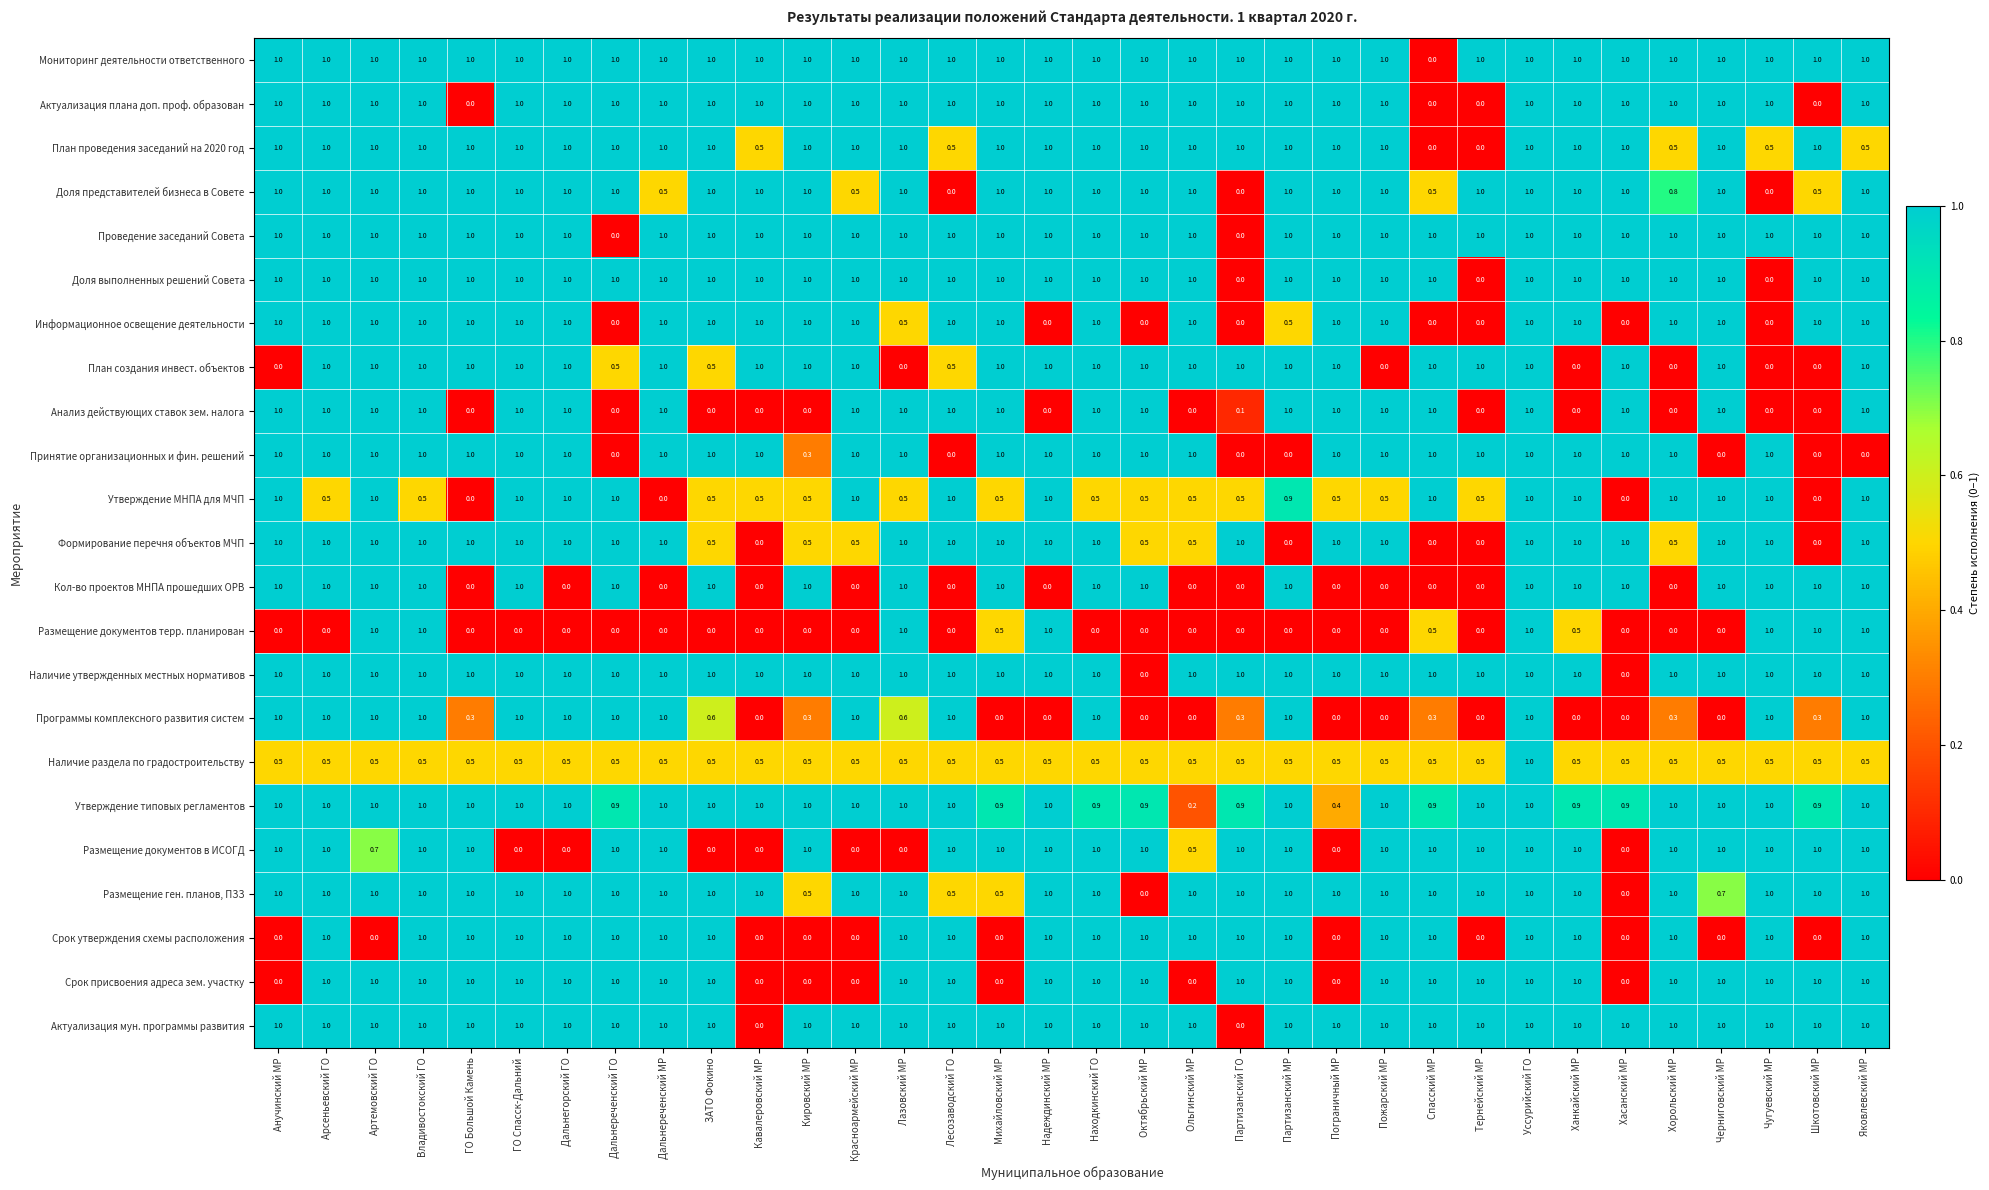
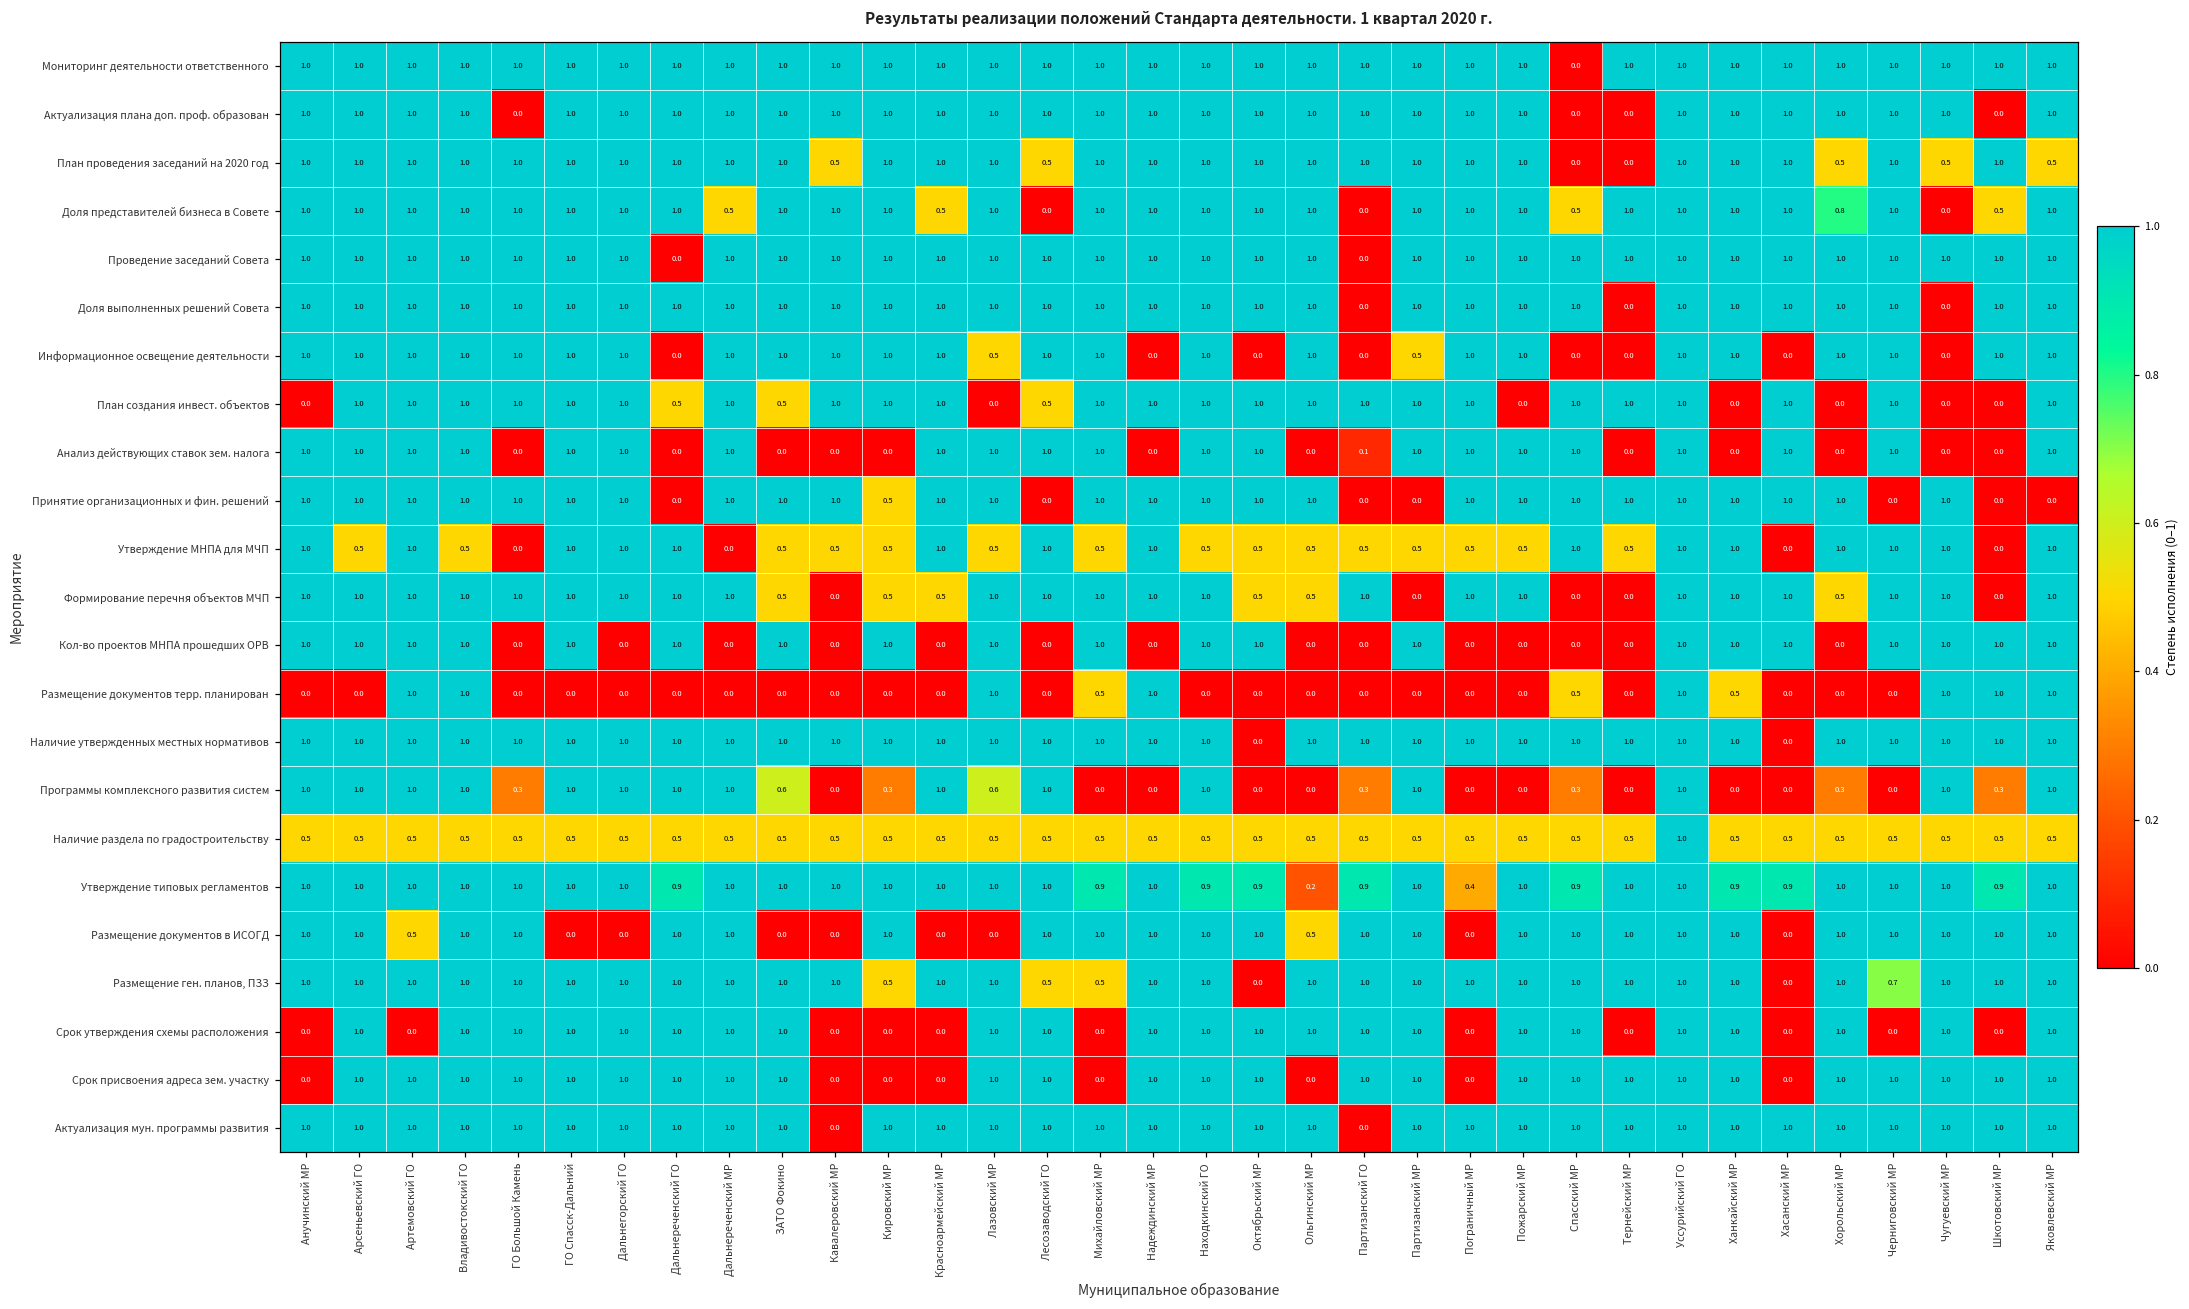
  {
    "Принятие организационных и фин. решений": {
      "Анучинский МР": 1.0,
      "Арсеньевский ГО": 1.0,
      "Артемовский ГО": 1.0,
      "Владивостокский ГО": 1.0,
      "ГО Большой Камень": 1.0,
      "ГО Спасск-Дальний": 1.0,
      "Дальнегорский ГО": 1.0,
      "Дальнереченский ГО": 0.0,
      "Дальнереченский МР": 1.0,
      "ЗАТО Фокино": 1.0,
      "Кавалеровский МР": 1.0,
-     "Кировский МР": 0.3,
+     "Кировский МР": 0.5,
      "Красноармейский МР": 1.0,
      "Лазовский МР": 1.0,
      "Лесозаводский ГО": 0.0,
      "Михайловский МР": 1.0,
      "Надеждинский МР": 1.0,
      "Находкинский ГО": 1.0,
      "Октябрьский МР": 1.0,
      "Ольгинский МР": 1.0,
      "Партизанский ГО": 0.0,
      "Партизанский МР": 0.0,
      "Пограничный МР": 1.0,
      "Пожарский МР": 1.0,
      "Спасский МР": 1.0,
      "Тернейский МР": 1.0,
      "Уссурийский ГО": 1.0,
      "Ханкайский МР": 1.0,
      "Хасанский МР": 1.0,
      "Хорольский МР": 1.0,
      "Черниговский МР": 0.0,
      "Чугуевский МР": 1.0,
      "Шкотовский МР": 0.0,
      "Яковлевский МР": 0.0
    },
    "Утверждение МНПА для МЧП": {
      "Анучинский МР": 1.0,
      "Арсеньевский ГО": 0.5,
      "Артемовский ГО": 1.0,
      "Владивостокский ГО": 0.5,
      "ГО Большой Камень": 0.0,
      "ГО Спасск-Дальний": 1.0,
      "Дальнегорский ГО": 1.0,
      "Дальнереченский ГО": 1.0,
      "Дальнереченский МР": 0.0,
      "ЗАТО Фокино": 0.5,
      "Кавалеровский МР": 0.5,
      "Кировский МР": 0.5,
      "Красноармейский МР": 1.0,
      "Лазовский МР": 0.5,
      "Лесозаводский ГО": 1.0,
      "Михайловский МР": 0.5,
      "Надеждинский МР": 1.0,
      "Находкинский ГО": 0.5,
      "Октябрьский МР": 0.5,
      "Ольгинский МР": 0.5,
      "Партизанский ГО": 0.5,
-     "Партизанский МР": 0.9,
+     "Партизанский МР": 0.5,
      "Пограничный МР": 0.5,
      "Пожарский МР": 0.5,
      "Спасский МР": 1.0,
      "Тернейский МР": 0.5,
      "Уссурийский ГО": 1.0,
      "Ханкайский МР": 1.0,
      "Хасанский МР": 0.0,
      "Хорольский МР": 1.0,
      "Черниговский МР": 1.0,
      "Чугуевский МР": 1.0,
      "Шкотовский МР": 0.0,
      "Яковлевский МР": 1.0
    },
    "Размещение документов в ИСОГД": {
      "Анучинский МР": 1.0,
      "Арсеньевский ГО": 1.0,
-     "Артемовский ГО": 0.7,
+     "Артемовский ГО": 0.5,
      "Владивостокский ГО": 1.0,
      "ГО Большой Камень": 1.0,
      "ГО Спасск-Дальний": 0.0,
      "Дальнегорский ГО": 0.0,
      "Дальнереченский ГО": 1.0,
      "Дальнереченский МР": 1.0,
      "ЗАТО Фокино": 0.0,
      "Кавалеровский МР": 0.0,
      "Кировский МР": 1.0,
      "Красноармейский МР": 0.0,
      "Лазовский МР": 0.0,
      "Лесозаводский ГО": 1.0,
      "Михайловский МР": 1.0,
      "Надеждинский МР": 1.0,
      "Находкинский ГО": 1.0,
      "Октябрьский МР": 1.0,
      "Ольгинский МР": 0.5,
      "Партизанский ГО": 1.0,
      "Партизанский МР": 1.0,
      "Пограничный МР": 0.0,
      "Пожарский МР": 1.0,
      "Спасский МР": 1.0,
      "Тернейский МР": 1.0,
      "Уссурийский ГО": 1.0,
      "Ханкайский МР": 1.0,
      "Хасанский МР": 0.0,
      "Хорольский МР": 1.0,
      "Черниговский МР": 1.0,
      "Чугуевский МР": 1.0,
      "Шкотовский МР": 1.0,
      "Яковлевский МР": 1.0
    }
  }
